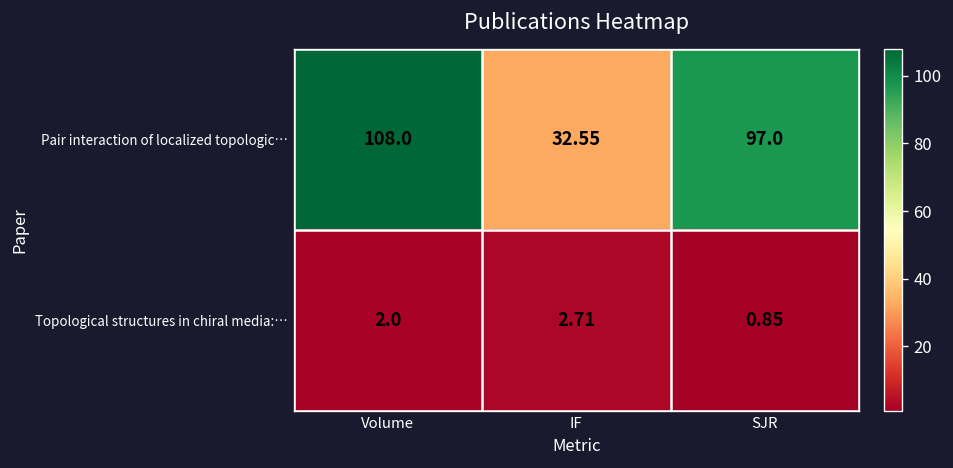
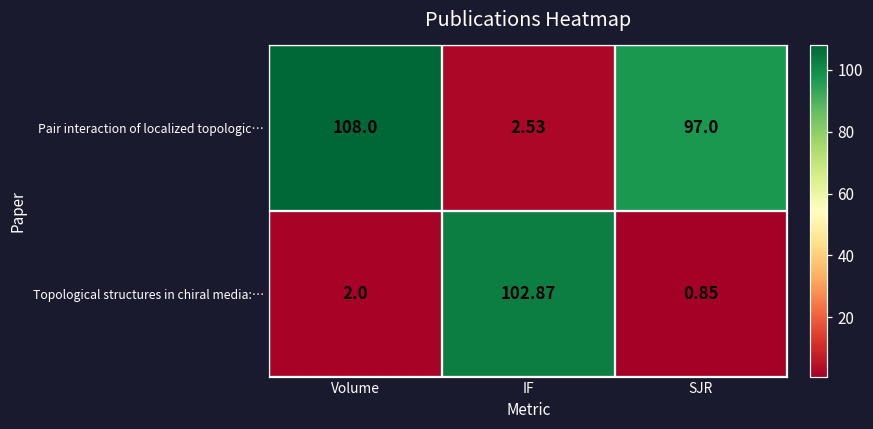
  {
    "Pair interaction of localized topologic…": {
      "Volume": 108.0,
-     "IF": 32.55,
+     "IF": 2.53,
      "SJR": 97.0
    },
    "Topological structures in chiral media:…": {
      "Volume": 2.0,
-     "IF": 2.71,
+     "IF": 102.87,
      "SJR": 0.85
    }
  }
